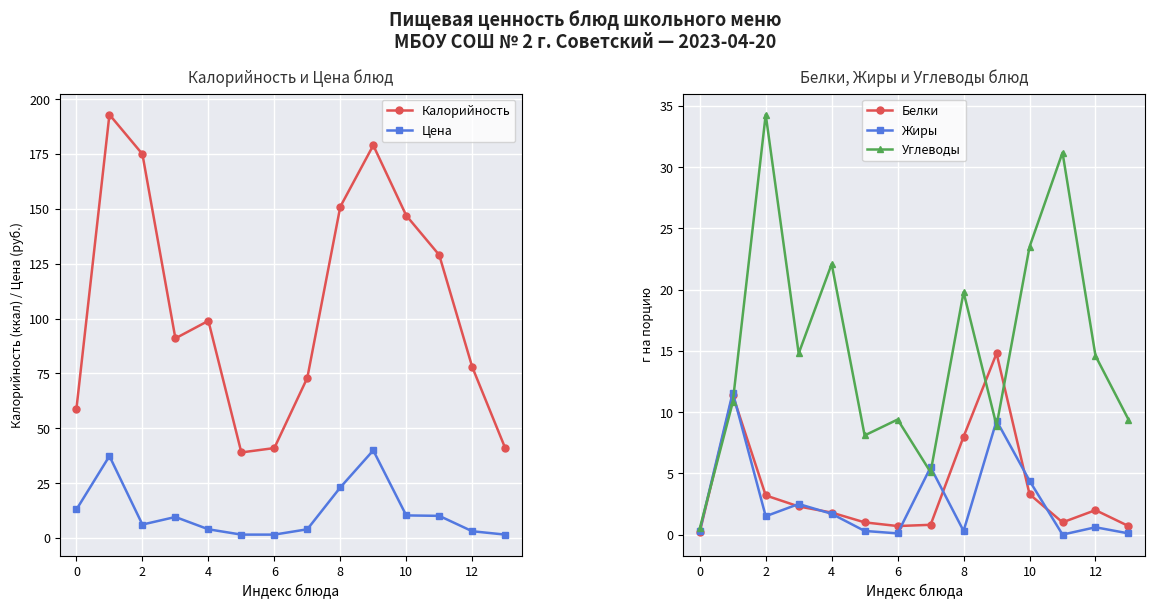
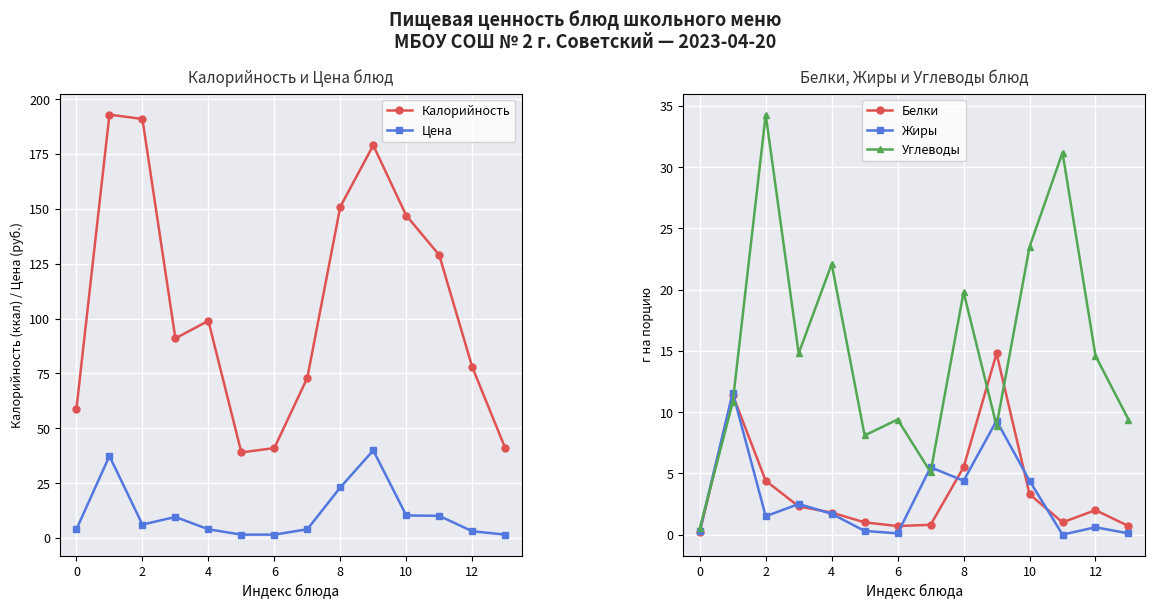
  {
    "Калорийность и Цена блюд": {
      "Калорийность": {
        "0": 59,
-       "2": 175,
+       "2": 191,
        "4": 99,
        "6": 41,
        "8": 151,
        "10": 147,
        "12": 78
      },
      "Цена": {
-       "0": 13,
+       "0": 4,
        "2": 6,
        "4": 4,
        "6": 2,
        "8": 23,
        "10": 10,
        "12": 3
      }
    },
    "Белки, Жиры и Углеводы блюд": {
      "Белки": {
-       "2": 3.2,
+       "2": 4.4,
        "6": 0.7,
-       "8": 8.0,
+       "8": 5.5,
        "10": 3.3,
        "12": 2.0
      },
      "Жиры": {
        "2": 1.5,
        "6": 0.1,
-       "8": 0.3,
+       "8": 4.4,
        "10": 4.4,
        "12": 0.6
      },
      "Углеводы": {
        "2": 34.3,
        "4": 22.1,
        "6": 9.4,
        "8": 19.8,
        "10": 23.5,
        "12": 14.6
      }
    }
  }
